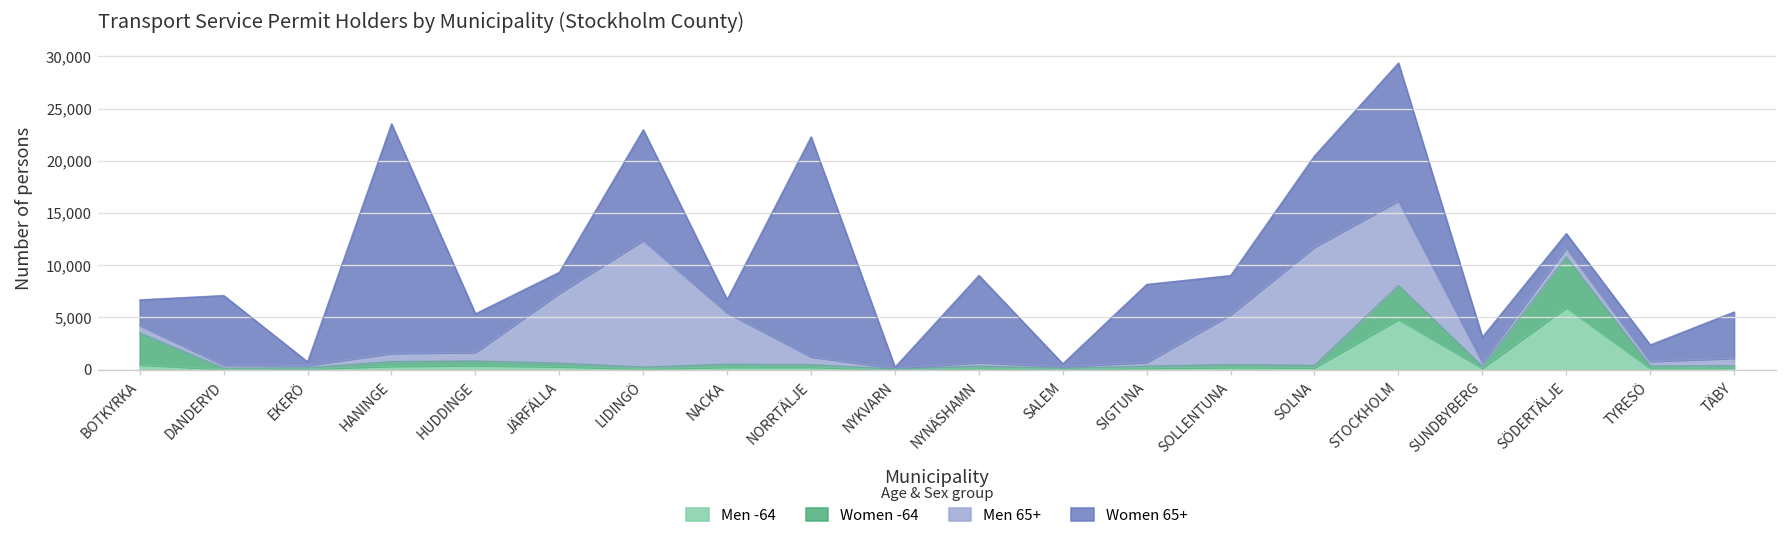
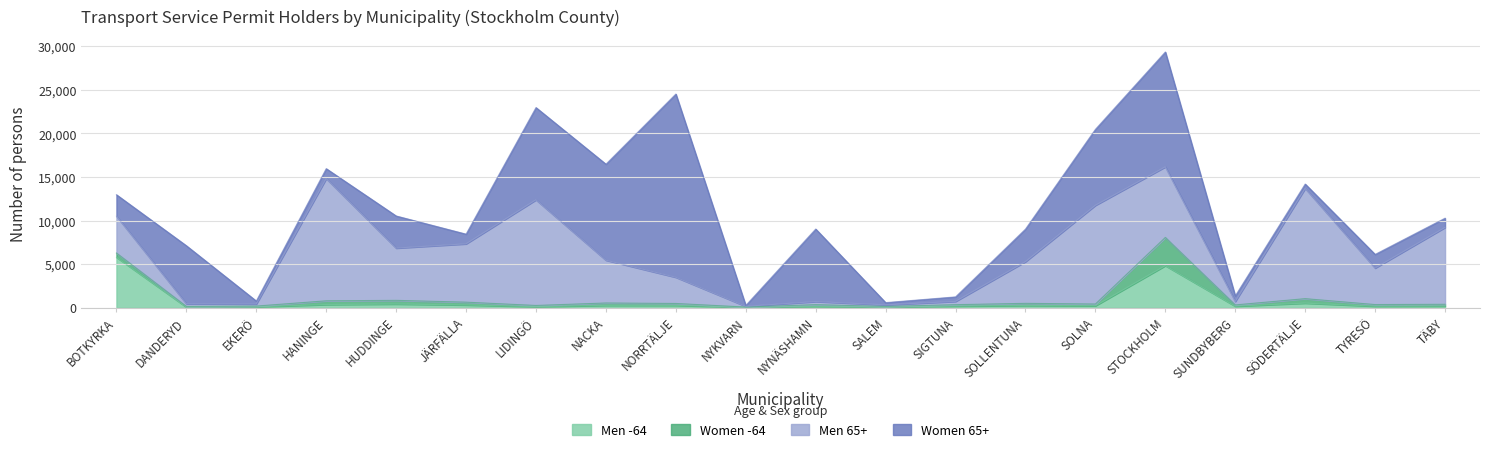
  {
    "Men -64": {
-     "BOTKYRKA": "0",
+     "BOTKYRKA": "6,000",
      "HANINGE": "0",
      "HUDDINGE": "0",
      "JÄRFÄLLA": "0",
      "STOCKHOLM": "5,000",
-     "SÖDERTÄLJE": "6,000"
+     "SÖDERTÄLJE": "1,000"
    },
    "Women -64": {
-     "BOTKYRKA": "3,000",
+     "BOTKYRKA": "0",
      "HANINGE": "0",
      "HUDDINGE": "0",
      "JÄRFÄLLA": "0",
      "STOCKHOLM": "3,000",
-     "SÖDERTÄLJE": "5,000"
+     "SÖDERTÄLJE": "1,000"
    },
    "Men 65+": {
-     "BOTKYRKA": "1,000",
+     "BOTKYRKA": "4,000",
      "DANDERYD": "0",
-     "HANINGE": "1,000",
-     "HUDDINGE": "1,000",
+     "HANINGE": "14,000",
+     "HUDDINGE": "6,000",
      "JÄRFÄLLA": "7,000",
      "LIDINGÖ": "12,000",
      "NACKA": "5,000",
-     "NORRTÄLJE": "1,000",
+     "NORRTÄLJE": "3,000",
      "NYNÄSHAMN": "0",
      "SIGTUNA": "0",
      "SOLLENTUNA": "5,000",
      "SOLNA": "11,000",
      "STOCKHOLM": "8,000",
      "SUNDBYBERG": "0",
-     "SÖDERTÄLJE": "1,000",
-     "TYRESÖ": "0",
-     "TÄBY": "1,000"
+     "SÖDERTÄLJE": "13,000",
+     "TYRESÖ": "4,000",
+     "TÄBY": "9,000"
    },
    "Women 65+": {
      "BOTKYRKA": "2,000",
      "DANDERYD": "7,000",
      "EKERÖ": "0",
-     "HANINGE": "22,000",
+     "HANINGE": "1,000",
      "HUDDINGE": "4,000",
-     "JÄRFÄLLA": "2,000",
+     "JÄRFÄLLA": "1,000",
      "LIDINGÖ": "11,000",
-     "NACKA": "1,000",
+     "NACKA": "11,000",
      "NORRTÄLJE": "21,000",
      "NYNÄSHAMN": "8,000",
-     "SIGTUNA": "7,000",
+     "SIGTUNA": "1,000",
      "SOLLENTUNA": "4,000",
      "SOLNA": "9,000",
      "STOCKHOLM": "13,000",
-     "SUNDBYBERG": "2,000",
-     "SÖDERTÄLJE": "1,000",
+     "SUNDBYBERG": "1,000",
+     "SÖDERTÄLJE": "0",
      "TYRESÖ": "2,000",
-     "TÄBY": "4,000"
+     "TÄBY": "1,000"
    }
  }
